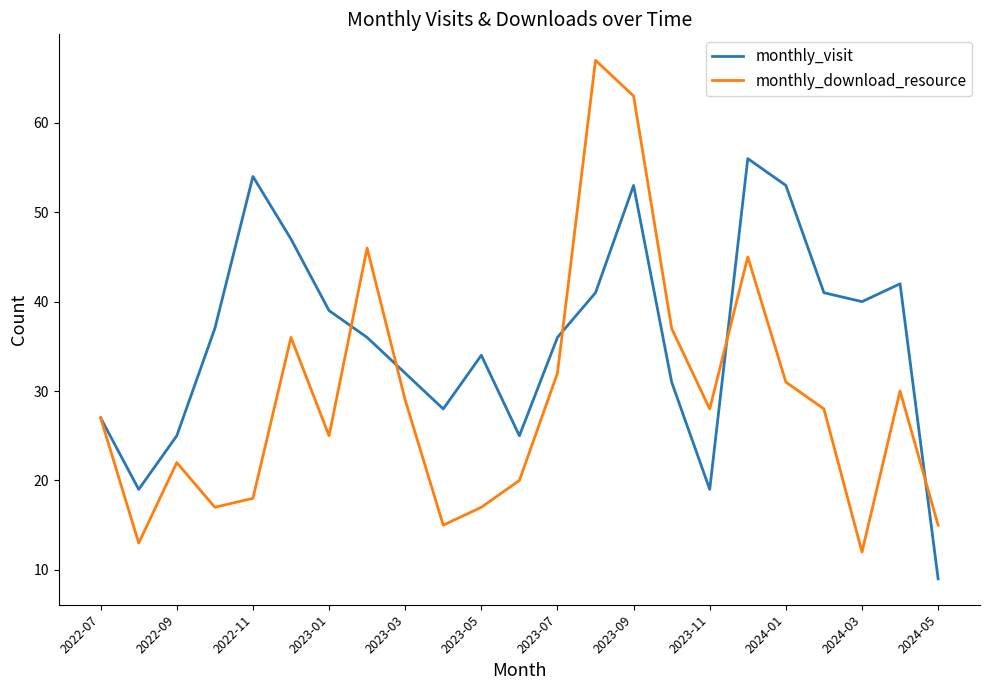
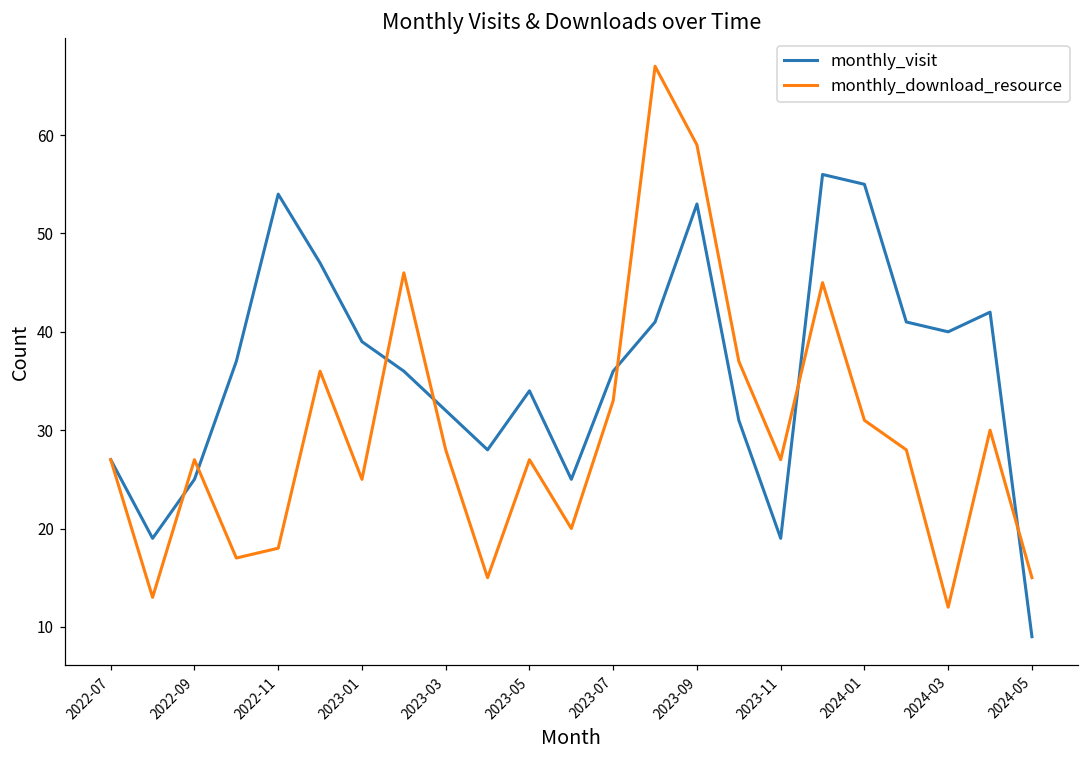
  {
    "monthly_visit": {
      "2022-09": 25,
      "2022-11": 54,
      "2023-01": 39,
      "2023-03": 32,
      "2023-05": 34,
      "2023-07": 36,
      "2023-09": 53,
      "2023-11": 19,
-     "2024-01": 53,
+     "2024-01": 55,
      "2024-03": 40,
      "2024-05": 9
    },
    "monthly_download_resource": {
-     "2022-09": 22,
+     "2022-09": 27,
      "2022-11": 18,
      "2023-01": 25,
-     "2023-03": 29,
-     "2023-05": 17,
-     "2023-07": 32,
-     "2023-09": 63,
-     "2023-11": 28,
+     "2023-03": 28,
+     "2023-05": 27,
+     "2023-07": 33,
+     "2023-09": 59,
+     "2023-11": 27,
      "2024-01": 31,
      "2024-03": 12,
      "2024-05": 15
    }
  }
